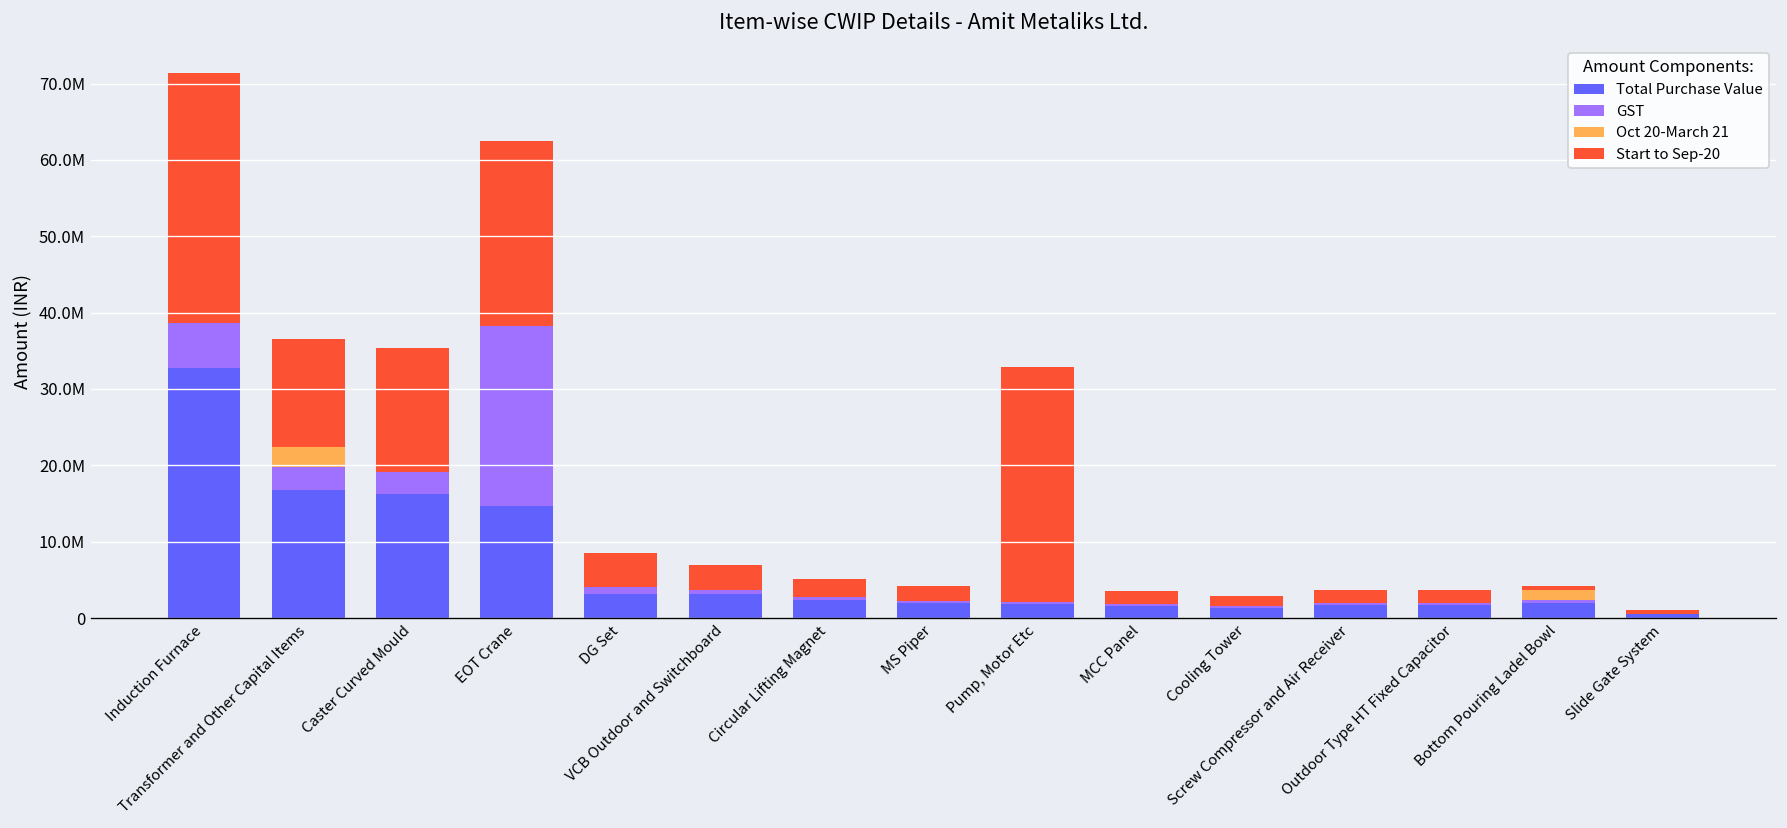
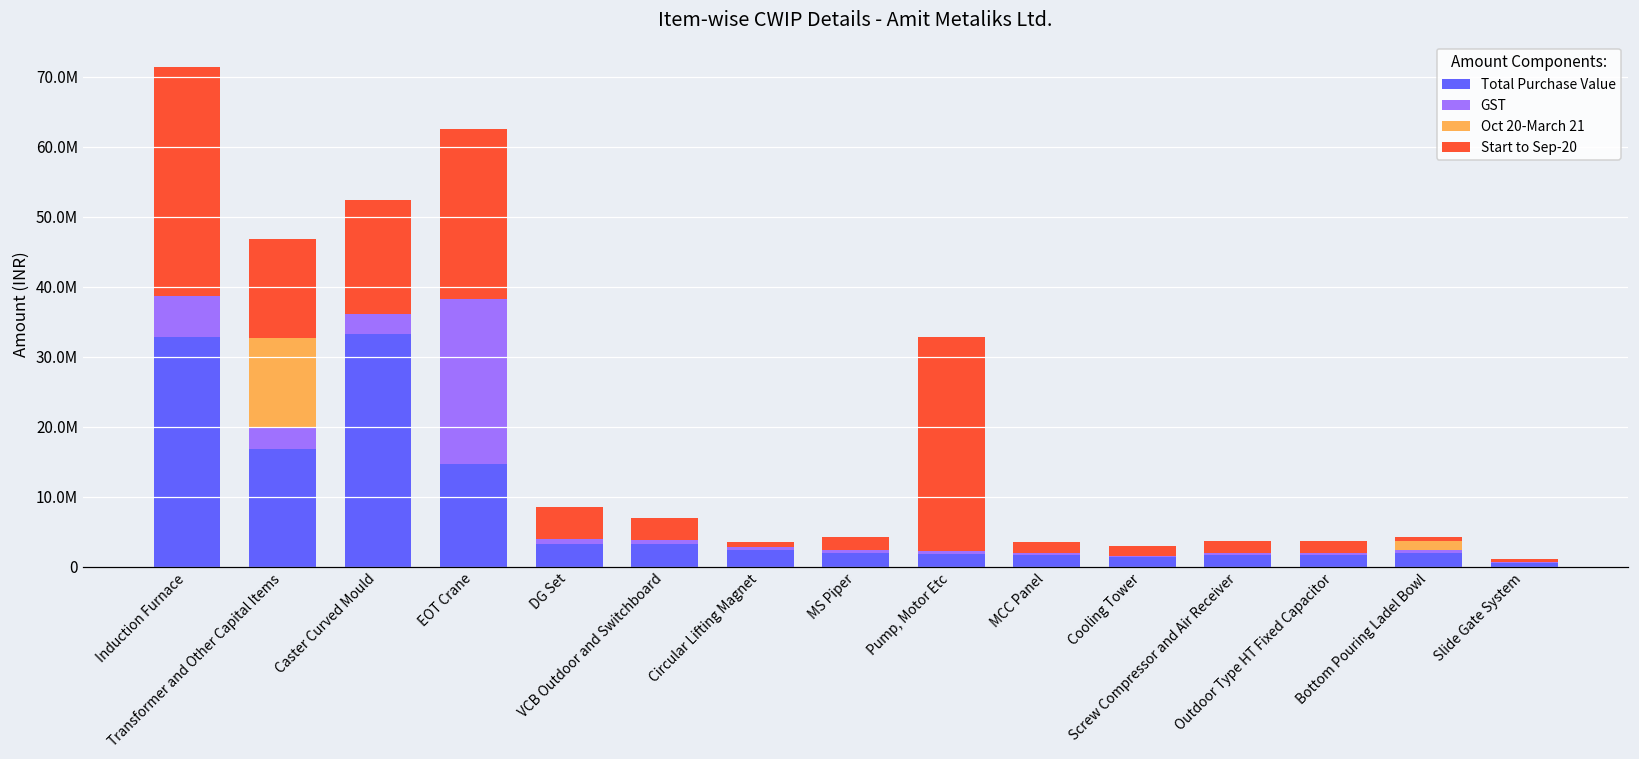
  {
    "Total Purchase Value": {
      "Induction Furnace": 33000000,
      "Transformer and Other Capital Items": 17000000,
-     "Caster Curved Mould": 16000000,
+     "Caster Curved Mould": 33000000,
      "EOT Crane": 15000000,
      "DG Set": 3000000,
      "VCB Outdoor and Switchboard": 3000000,
      "Circular Lifting Magnet": 2000000,
      "MS Piper": 2000000,
      "Pump, Motor Etc": 2000000,
      "MCC Panel": 2000000,
      "Cooling Tower": 1000000,
      "Screw Compressor and Air Receiver": 2000000,
      "Outdoor Type HT Fixed Capacitor": 2000000,
      "Bottom Pouring Ladel Bowl": 2000000,
      "Slide Gate System": 1000000
    },
    "GST": {
      "Induction Furnace": 6000000,
      "Transformer and Other Capital Items": 3000000,
      "Caster Curved Mould": 3000000,
      "EOT Crane": 24000000,
      "DG Set": 1000000,
      "VCB Outdoor and Switchboard": 1000000,
      "Circular Lifting Magnet": 0
    },
    "Oct 20-March 21": {
      "Induction Furnace": 0,
-     "Transformer and Other Capital Items": 3000000,
+     "Transformer and Other Capital Items": 13000000,
      "Caster Curved Mould": 0,
      "EOT Crane": 0,
      "DG Set": 0,
      "VCB Outdoor and Switchboard": 0,
      "Circular Lifting Magnet": 0,
      "MS Piper": 0,
      "Pump, Motor Etc": 0,
      "MCC Panel": 0,
      "Cooling Tower": 0,
      "Screw Compressor and Air Receiver": 0,
      "Outdoor Type HT Fixed Capacitor": 0,
      "Bottom Pouring Ladel Bowl": 1000000,
      "Slide Gate System": 0
    },
    "Start to Sep-20": {
      "Induction Furnace": 33000000,
      "Transformer and Other Capital Items": 14000000,
      "Caster Curved Mould": 16000000,
      "EOT Crane": 24000000,
      "DG Set": 4000000,
      "VCB Outdoor and Switchboard": 3000000,
-     "Circular Lifting Magnet": 2000000,
+     "Circular Lifting Magnet": 1000000,
      "MS Piper": 2000000,
      "Pump, Motor Etc": 31000000,
      "MCC Panel": 2000000,
      "Cooling Tower": 1000000,
      "Screw Compressor and Air Receiver": 2000000,
      "Outdoor Type HT Fixed Capacitor": 2000000,
      "Bottom Pouring Ladel Bowl": 1000000,
      "Slide Gate System": 1000000
    }
  }
